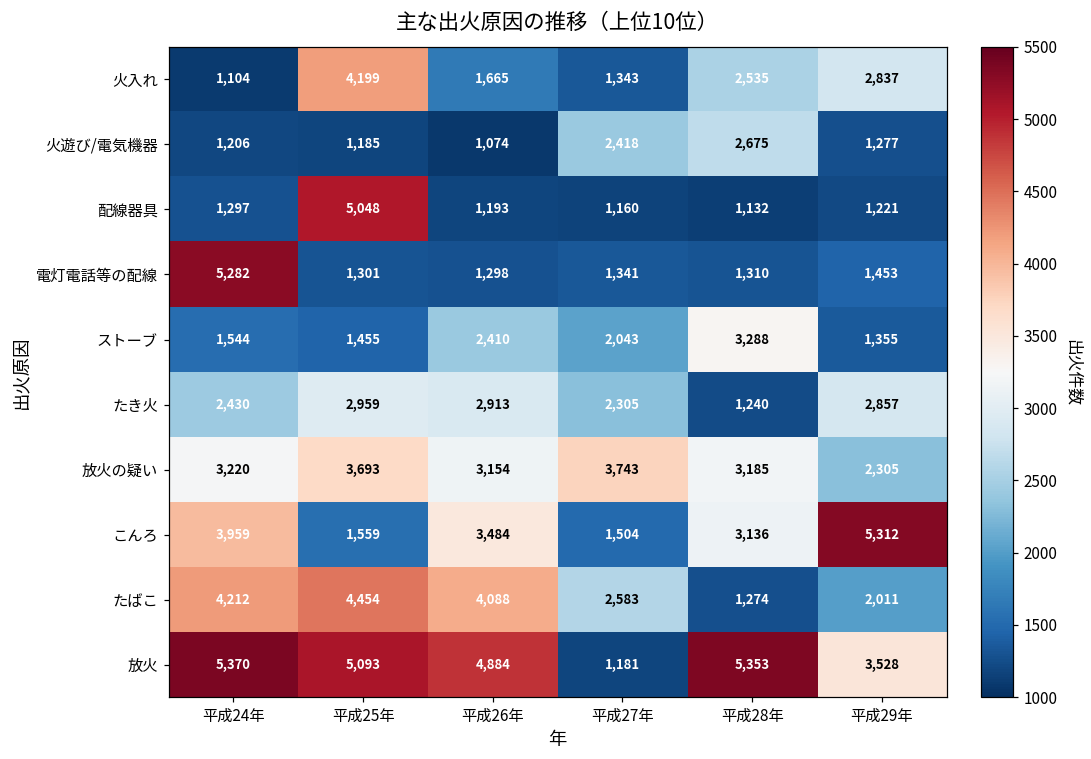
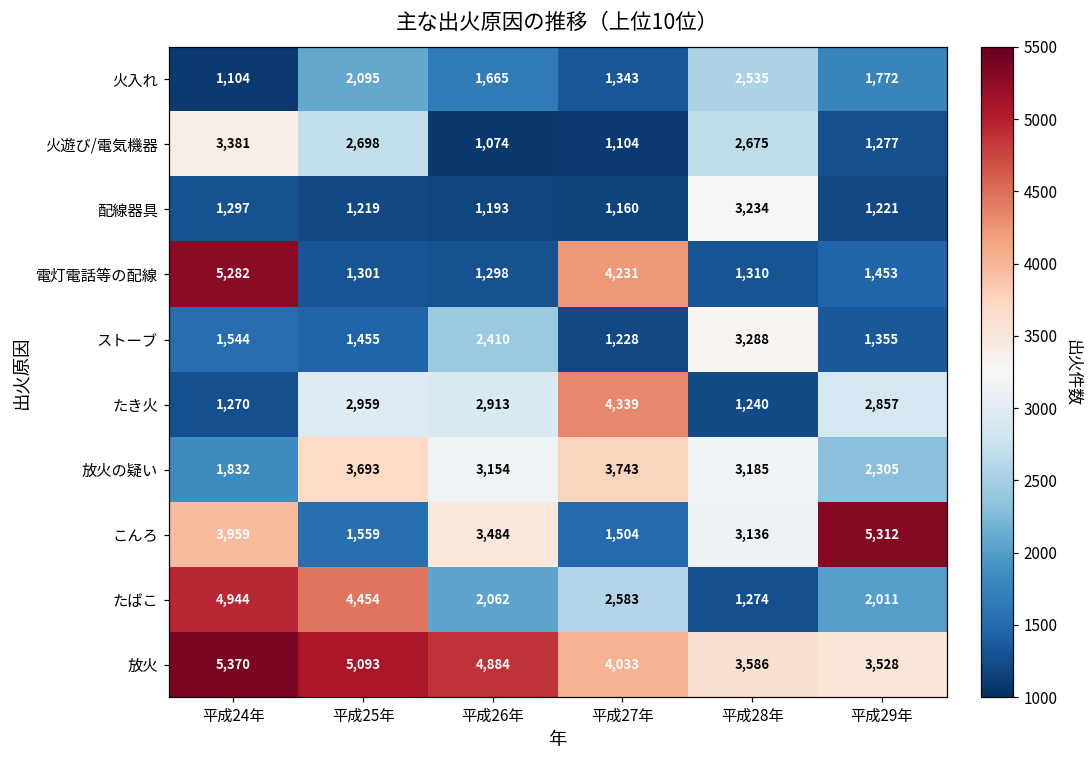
  {
    "火入れ": {
      "平成24年": "1,104",
-     "平成25年": "4,199",
+     "平成25年": "2,095",
      "平成26年": "1,665",
      "平成27年": "1,343",
      "平成28年": "2,535",
-     "平成29年": "2,837"
+     "平成29年": "1,772"
    },
    "火遊び/電気機器": {
-     "平成24年": "1,206",
-     "平成25年": "1,185",
+     "平成24年": "3,381",
+     "平成25年": "2,698",
      "平成26年": "1,074",
-     "平成27年": "2,418",
+     "平成27年": "1,104",
      "平成28年": "2,675",
      "平成29年": "1,277"
    },
    "配線器具": {
      "平成24年": "1,297",
-     "平成25年": "5,048",
+     "平成25年": "1,219",
      "平成26年": "1,193",
      "平成27年": "1,160",
-     "平成28年": "1,132",
+     "平成28年": "3,234",
      "平成29年": "1,221"
    },
    "電灯電話等の配線": {
      "平成24年": "5,282",
      "平成25年": "1,301",
      "平成26年": "1,298",
-     "平成27年": "1,341",
+     "平成27年": "4,231",
      "平成28年": "1,310",
      "平成29年": "1,453"
    },
    "ストーブ": {
      "平成24年": "1,544",
      "平成25年": "1,455",
      "平成26年": "2,410",
-     "平成27年": "2,043",
+     "平成27年": "1,228",
      "平成28年": "3,288",
      "平成29年": "1,355"
    },
    "たき火": {
-     "平成24年": "2,430",
+     "平成24年": "1,270",
      "平成25年": "2,959",
      "平成26年": "2,913",
-     "平成27年": "2,305",
+     "平成27年": "4,339",
      "平成28年": "1,240",
      "平成29年": "2,857"
    },
    "放火の疑い": {
-     "平成24年": "3,220",
+     "平成24年": "1,832",
      "平成25年": "3,693",
      "平成26年": "3,154",
      "平成27年": "3,743",
      "平成28年": "3,185",
      "平成29年": "2,305"
    },
    "こんろ": {
      "平成24年": "3,959",
      "平成25年": "1,559",
      "平成26年": "3,484",
      "平成27年": "1,504",
      "平成28年": "3,136",
      "平成29年": "5,312"
    },
    "たばこ": {
-     "平成24年": "4,212",
+     "平成24年": "4,944",
      "平成25年": "4,454",
-     "平成26年": "4,088",
+     "平成26年": "2,062",
      "平成27年": "2,583",
      "平成28年": "1,274",
      "平成29年": "2,011"
    },
    "放火": {
      "平成24年": "5,370",
      "平成25年": "5,093",
      "平成26年": "4,884",
-     "平成27年": "1,181",
-     "平成28年": "5,353",
+     "平成27年": "4,033",
+     "平成28年": "3,586",
      "平成29年": "3,528"
    }
  }
